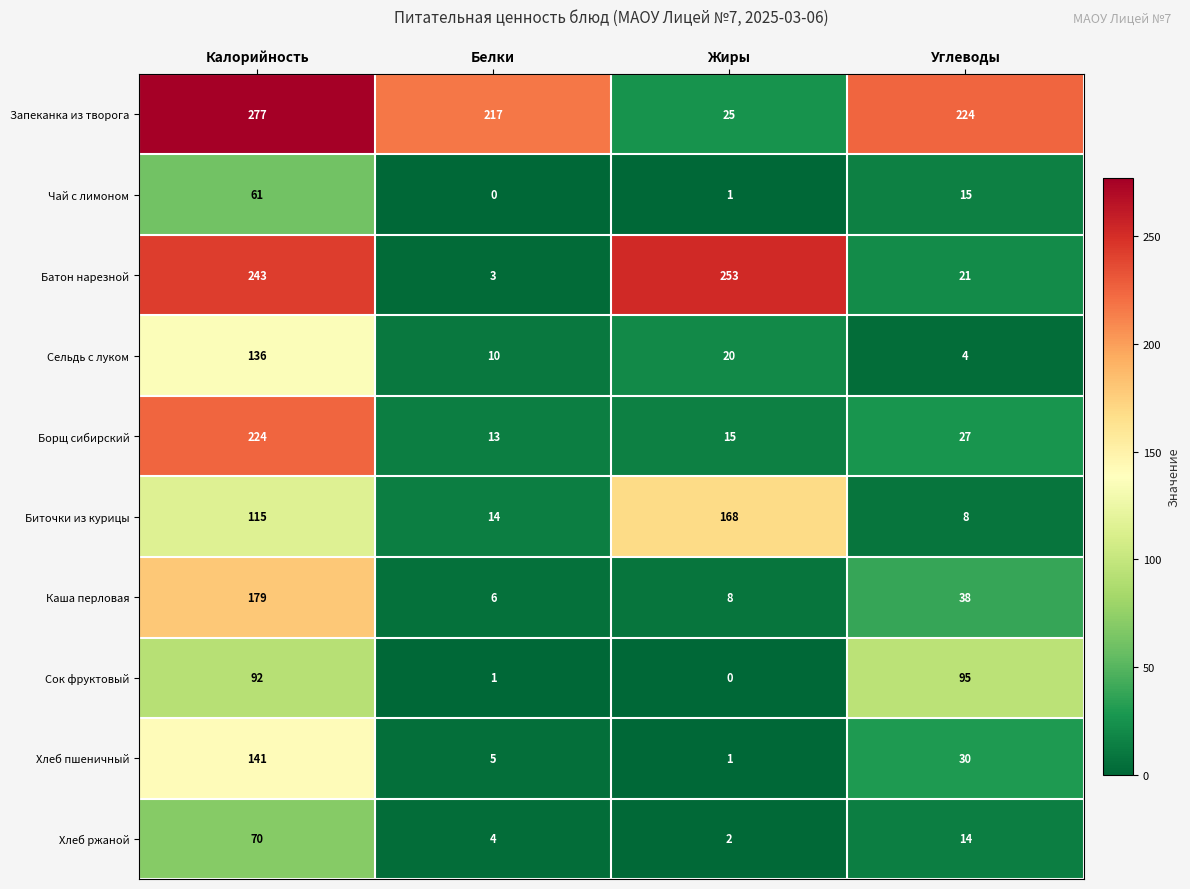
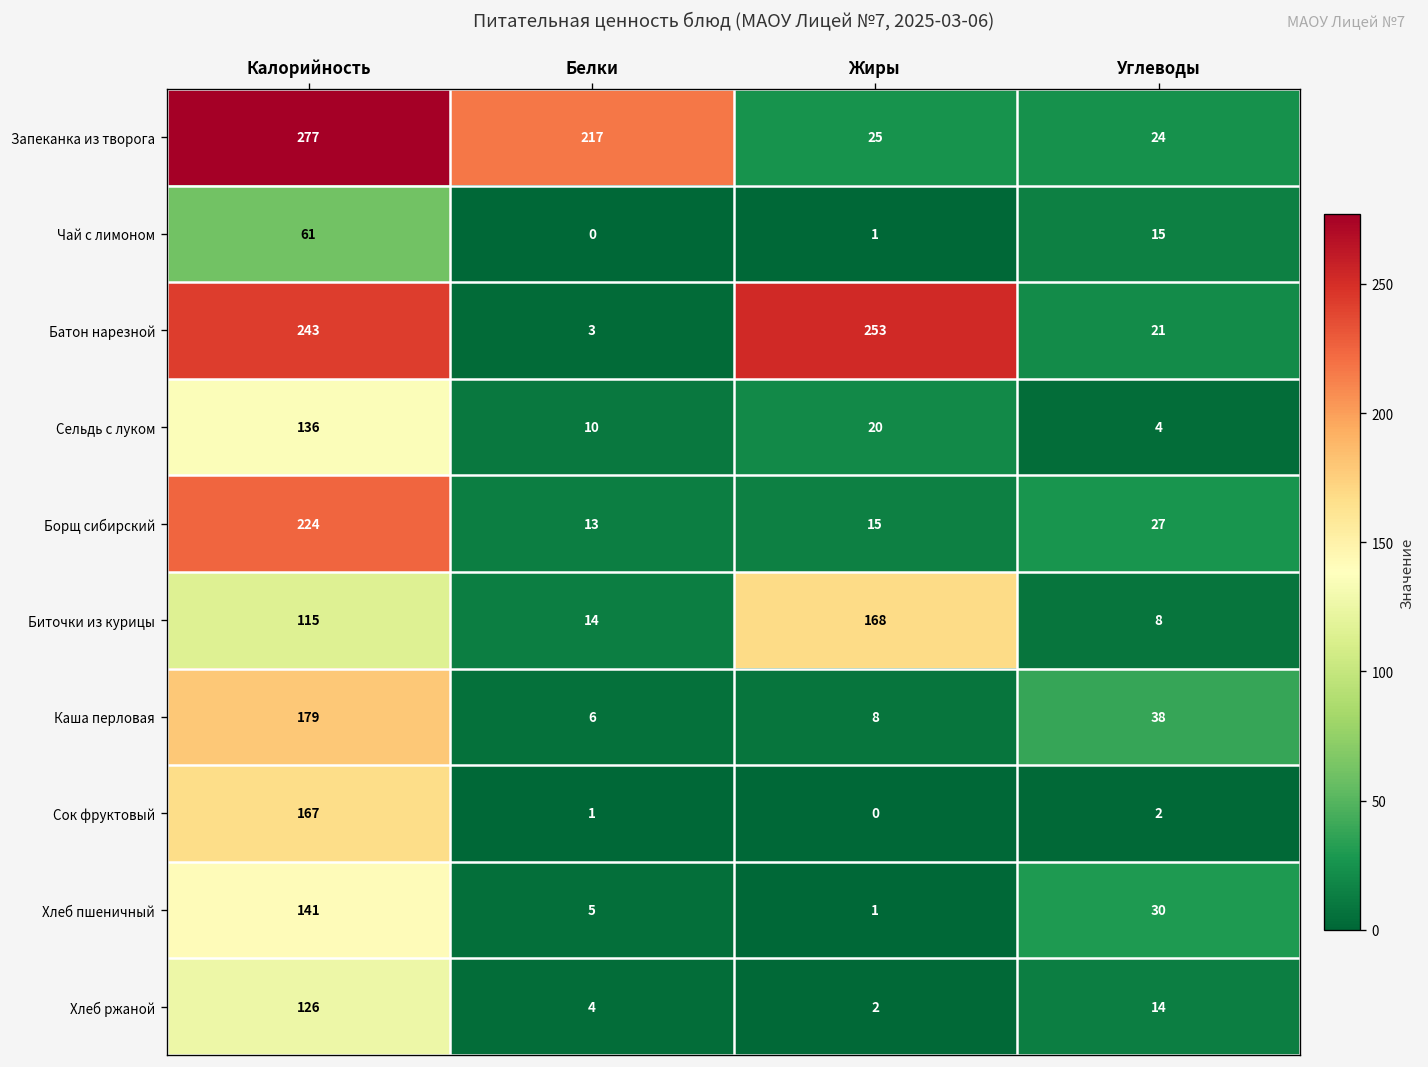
  {
    "Запеканка из творога": {
      "Калорийность": 277,
      "Белки": 217,
      "Жиры": 25,
-     "Углеводы": 224
+     "Углеводы": 24
    },
    "Чай с лимоном": {
      "Калорийность": 61,
      "Белки": 0,
      "Жиры": 1,
      "Углеводы": 15
    },
    "Батон нарезной": {
      "Калорийность": 243,
      "Белки": 3,
      "Жиры": 253,
      "Углеводы": 21
    },
    "Сельдь с луком": {
      "Калорийность": 136,
      "Белки": 10,
      "Жиры": 20,
      "Углеводы": 4
    },
    "Борщ сибирский": {
      "Калорийность": 224,
      "Белки": 13,
      "Жиры": 15,
      "Углеводы": 27
    },
    "Биточки из курицы": {
      "Калорийность": 115,
      "Белки": 14,
      "Жиры": 168,
      "Углеводы": 8
    },
    "Каша перловая": {
      "Калорийность": 179,
      "Белки": 6,
      "Жиры": 8,
      "Углеводы": 38
    },
    "Сок фруктовый": {
-     "Калорийность": 92,
+     "Калорийность": 167,
      "Белки": 1,
      "Жиры": 0,
-     "Углеводы": 95
+     "Углеводы": 2
    },
    "Хлеб пшеничный": {
      "Калорийность": 141,
      "Белки": 5,
      "Жиры": 1,
      "Углеводы": 30
    },
    "Хлеб ржаной": {
-     "Калорийность": 70,
+     "Калорийность": 126,
      "Белки": 4,
      "Жиры": 2,
      "Углеводы": 14
    }
  }
